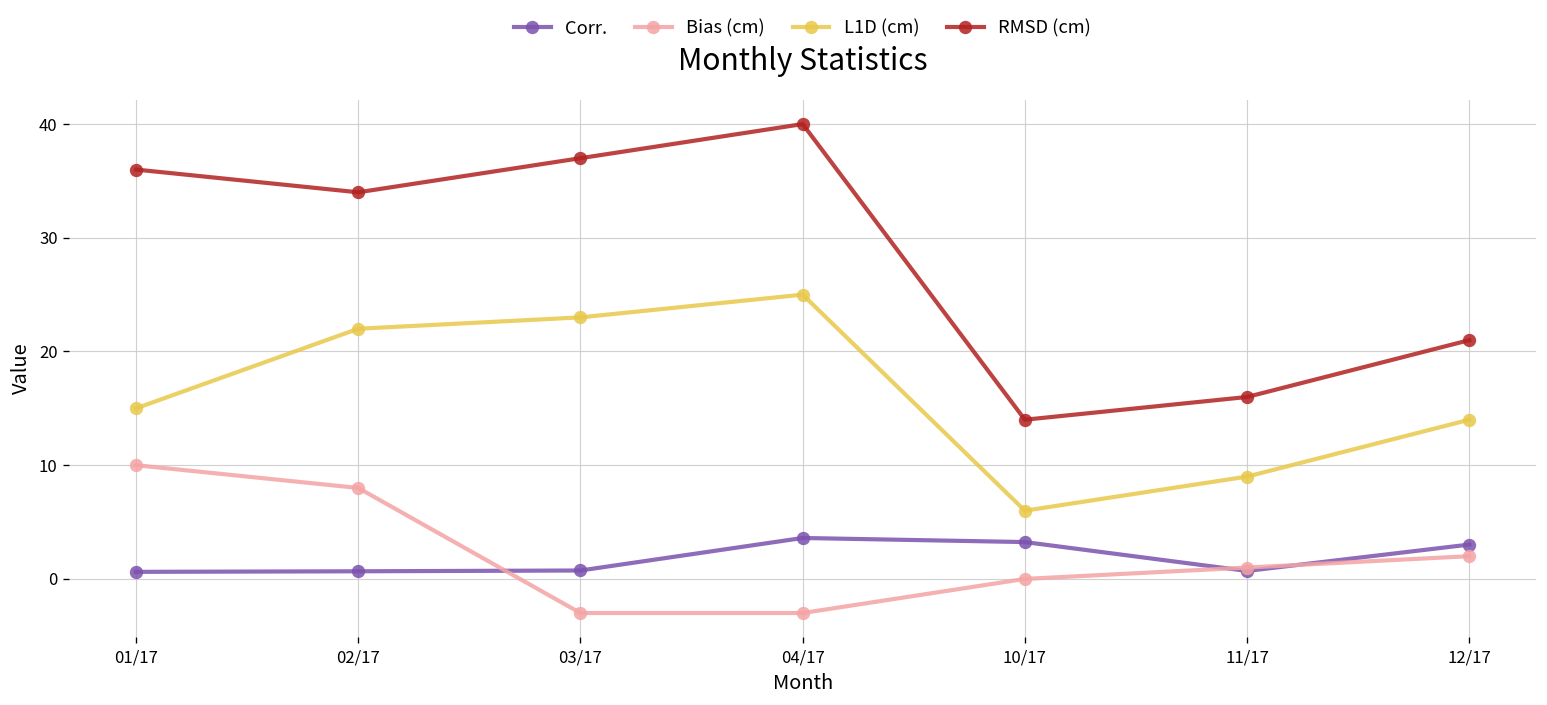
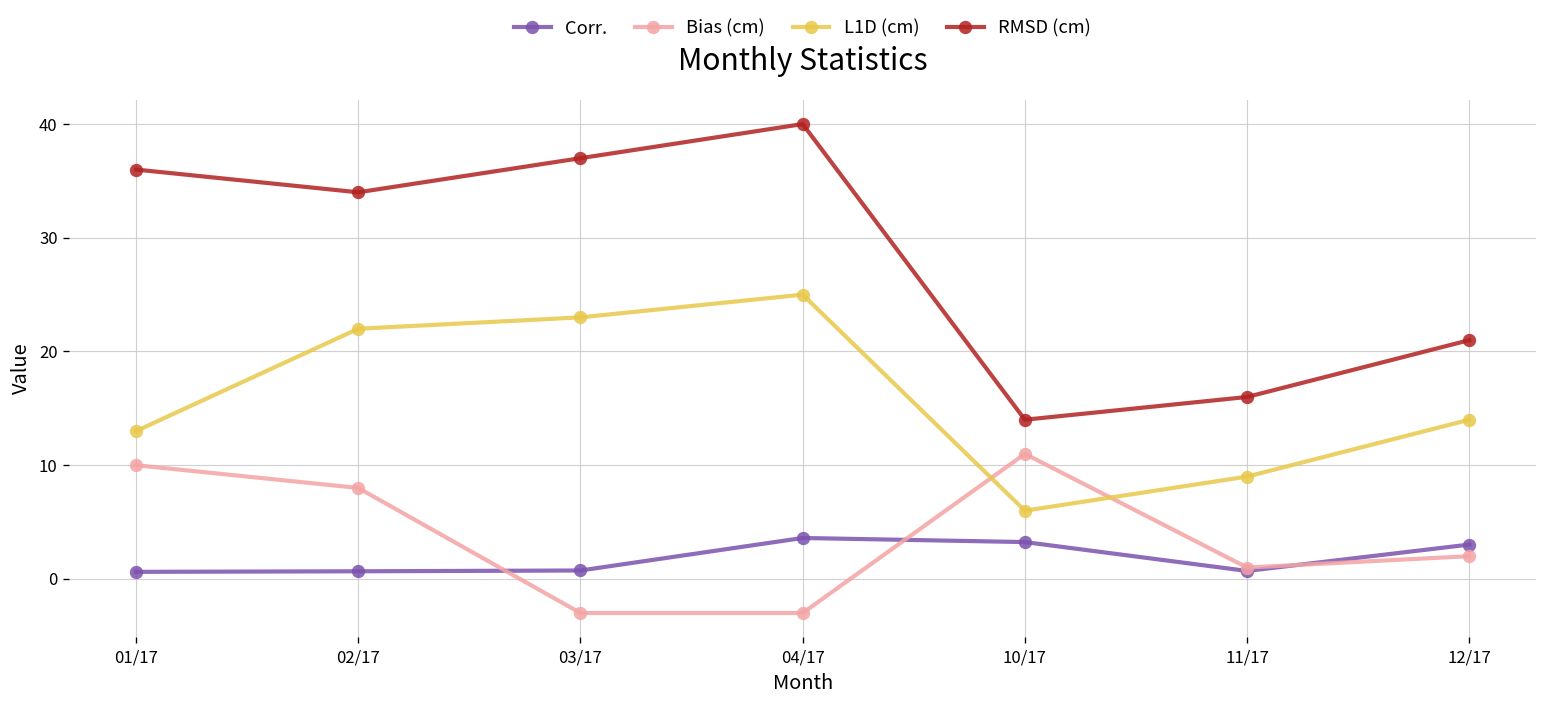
  {
    "Corr.": {
      "01/17": 1,
      "02/17": 1,
      "03/17": 1,
      "04/17": 4,
      "10/17": 3,
      "11/17": 1,
      "12/17": 3
    },
    "Bias (cm)": {
      "01/17": 10,
      "02/17": 8,
      "03/17": -3,
      "04/17": -3,
-     "10/17": 0,
+     "10/17": 11,
      "11/17": 1,
      "12/17": 2
    },
    "L1D (cm)": {
-     "01/17": 15,
+     "01/17": 13,
      "02/17": 22,
      "03/17": 23,
      "04/17": 25,
      "10/17": 6,
      "11/17": 9,
      "12/17": 14
    },
    "RMSD (cm)": {
      "01/17": 36,
      "02/17": 34,
      "03/17": 37,
      "04/17": 40,
      "10/17": 14,
      "11/17": 16,
      "12/17": 21
    }
  }
